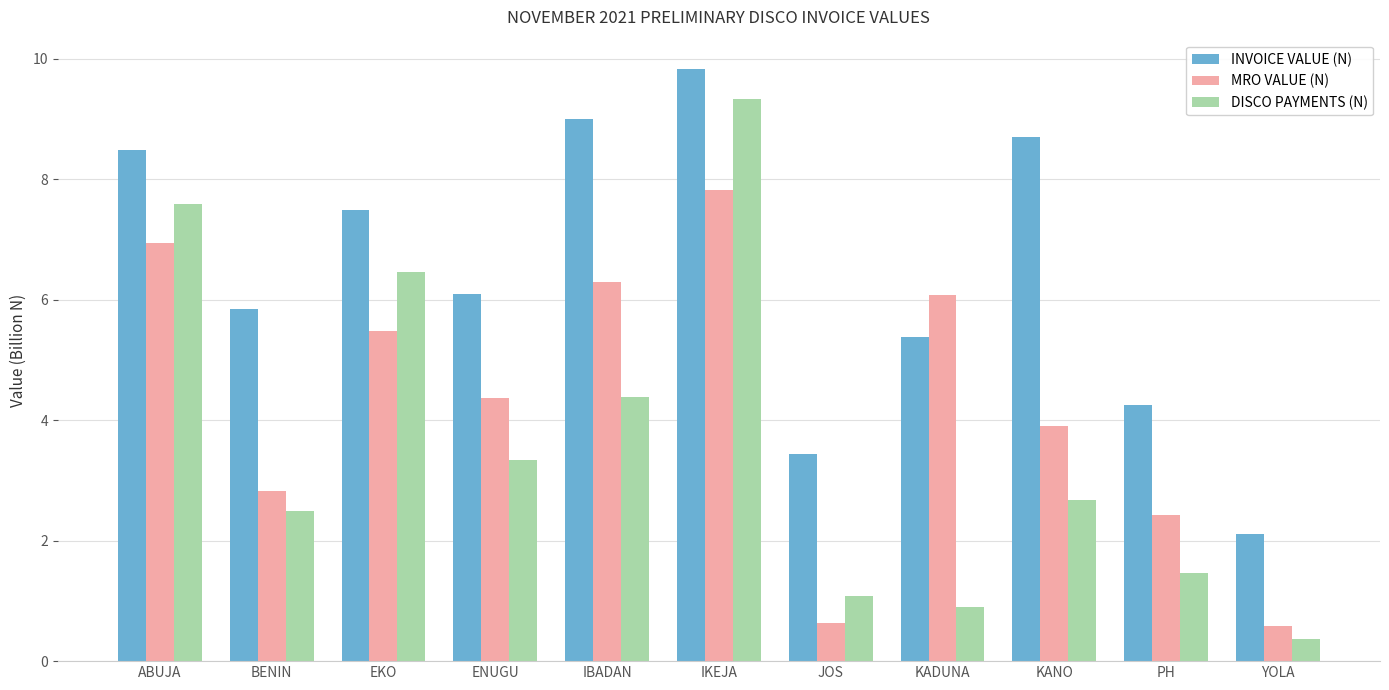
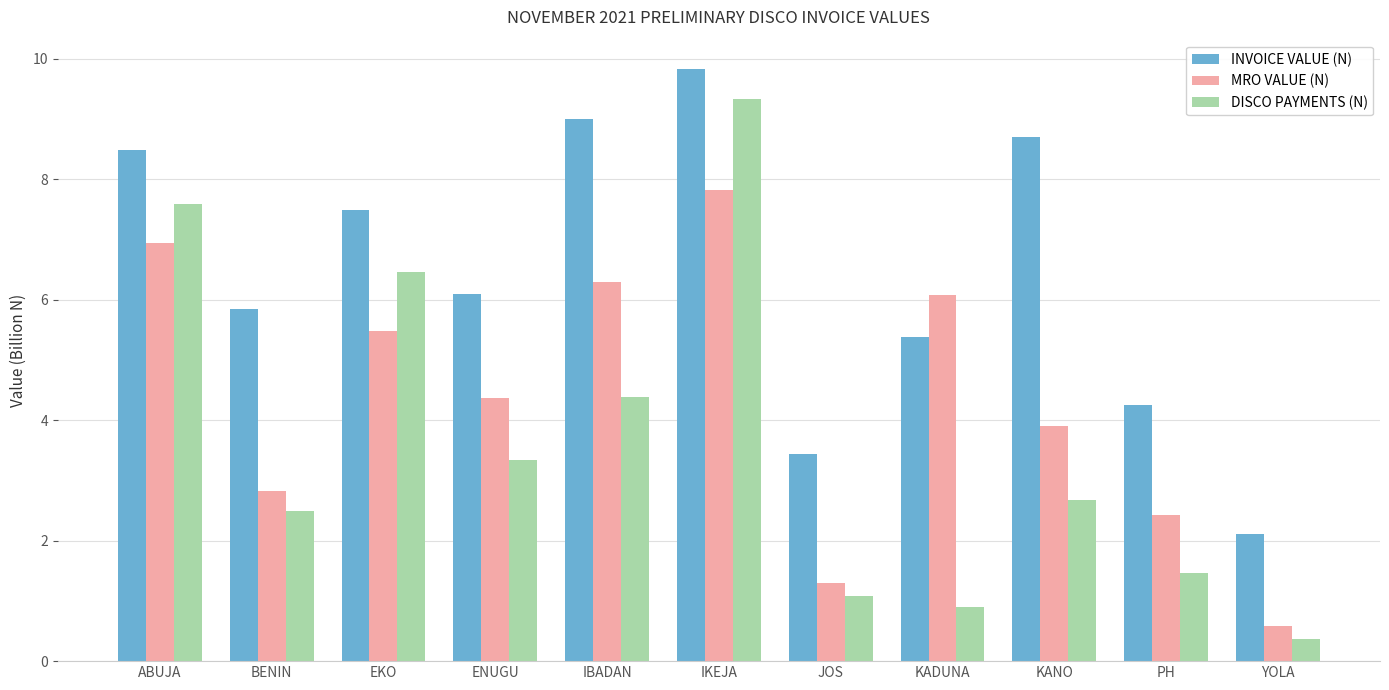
  {
    "INVOICE VALUE (N)": {
      "ABUJA": 8.5,
      "BENIN": 5.9,
      "EKO": 7.5,
      "ENUGU": 6.1,
      "IBADAN": 9.0,
      "IKEJA": 9.8,
      "JOS": 3.4,
      "KADUNA": 5.4,
      "KANO": 8.7,
      "PH": 4.3,
      "YOLA": 2.1
    },
    "MRO VALUE (N)": {
      "ABUJA": 6.9,
      "BENIN": 2.8,
      "EKO": 5.5,
      "ENUGU": 4.4,
      "IBADAN": 6.3,
      "IKEJA": 7.8,
-     "JOS": 0.6,
+     "JOS": 1.3,
      "KADUNA": 6.1,
      "KANO": 3.9,
      "PH": 2.4,
      "YOLA": 0.6
    },
    "DISCO PAYMENTS (N)": {
      "ABUJA": 7.6,
      "BENIN": 2.5,
      "EKO": 6.5,
      "ENUGU": 3.3,
      "IBADAN": 4.4,
      "IKEJA": 9.3,
      "JOS": 1.1,
      "KADUNA": 0.9,
      "KANO": 2.7,
      "PH": 1.5,
      "YOLA": 0.4
    }
  }
